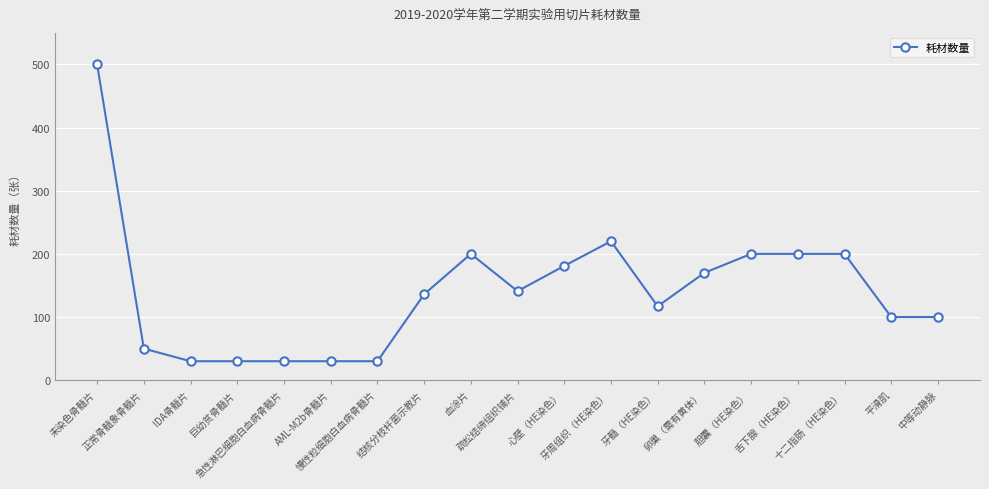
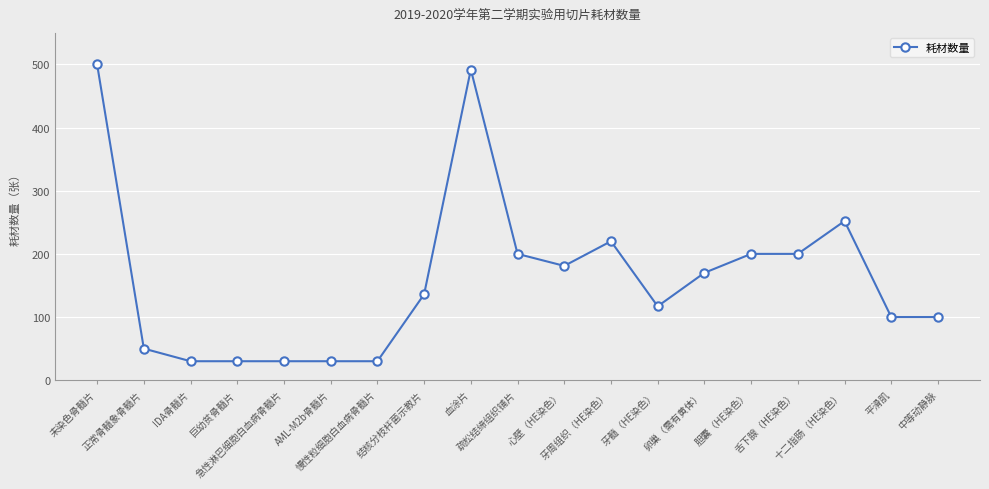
  {
    "未染色骨髓片": 500,
    "正常骨髓象骨髓片": 50,
    "IDA骨髓片": 30,
    "巨幼贫骨髓片": 30,
    "急性淋巴细胞白血病骨髓片": 30,
    "AML-M2b骨髓片": 30,
    "慢性粒细胞白血病骨髓片": 30,
    "结核分枝杆菌示教片": 140,
-   "血涂片": 200,
-   "疏松结缔组织铺片": 140,
+   "血涂片": 490,
+   "疏松结缔组织铺片": 200,
    "心壁（HE染色）": 180,
    "牙周组织（HE染色）": 220,
    "牙髓（HE染色）": 120,
    "卵巢（需有黄体）": 170,
    "胆囊（HE染色）": 200,
    "舌下腺（HE染色）": 200,
-   "十二指肠（HE染色）": 200,
+   "十二指肠（HE染色）": 250,
    "平滑肌": 100,
    "中等动静脉": 100
  }
